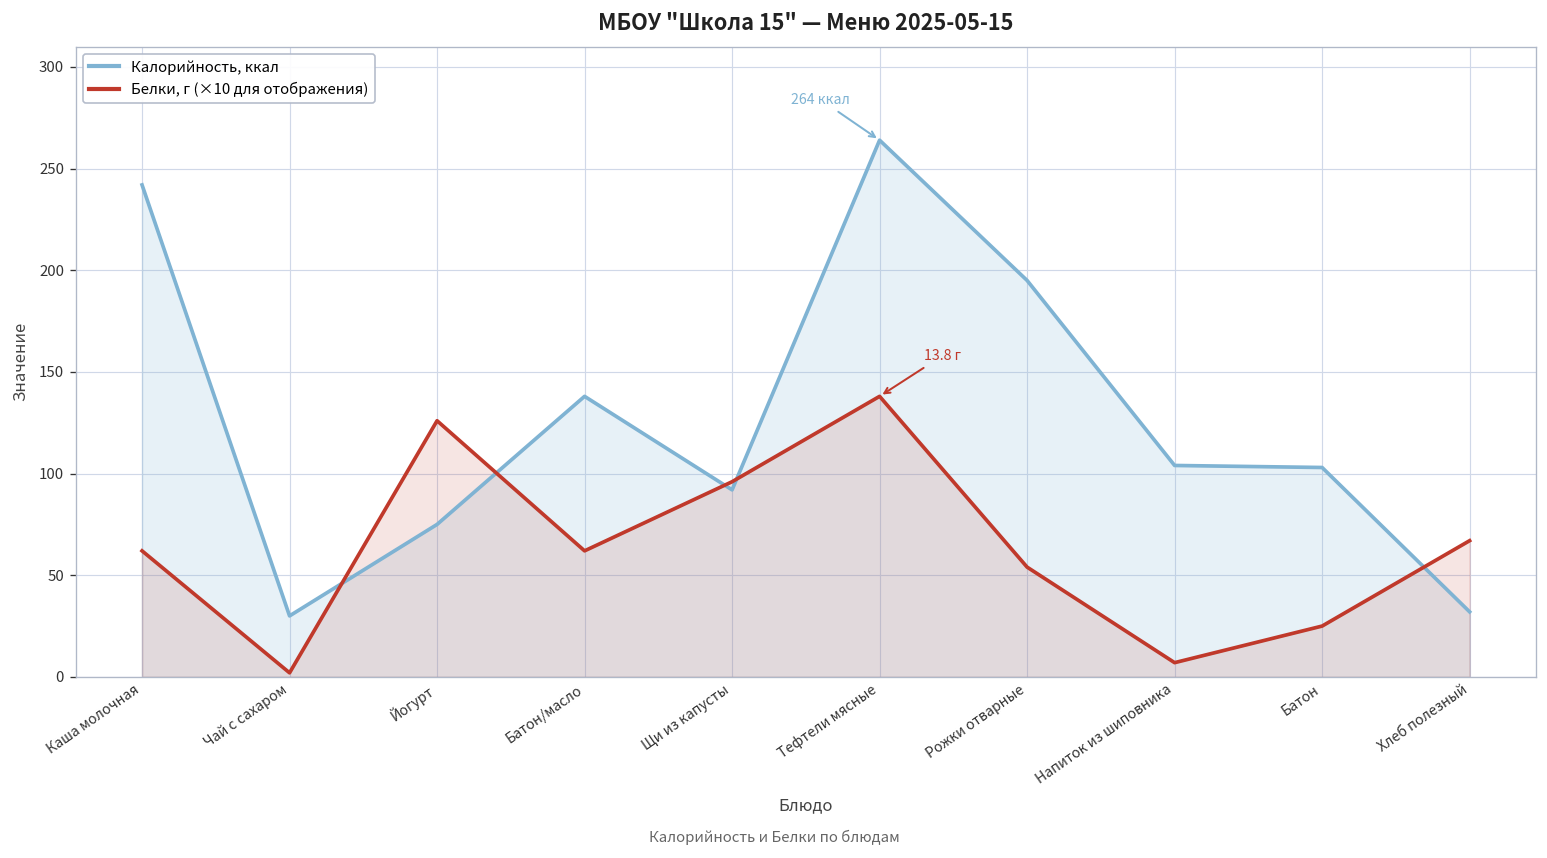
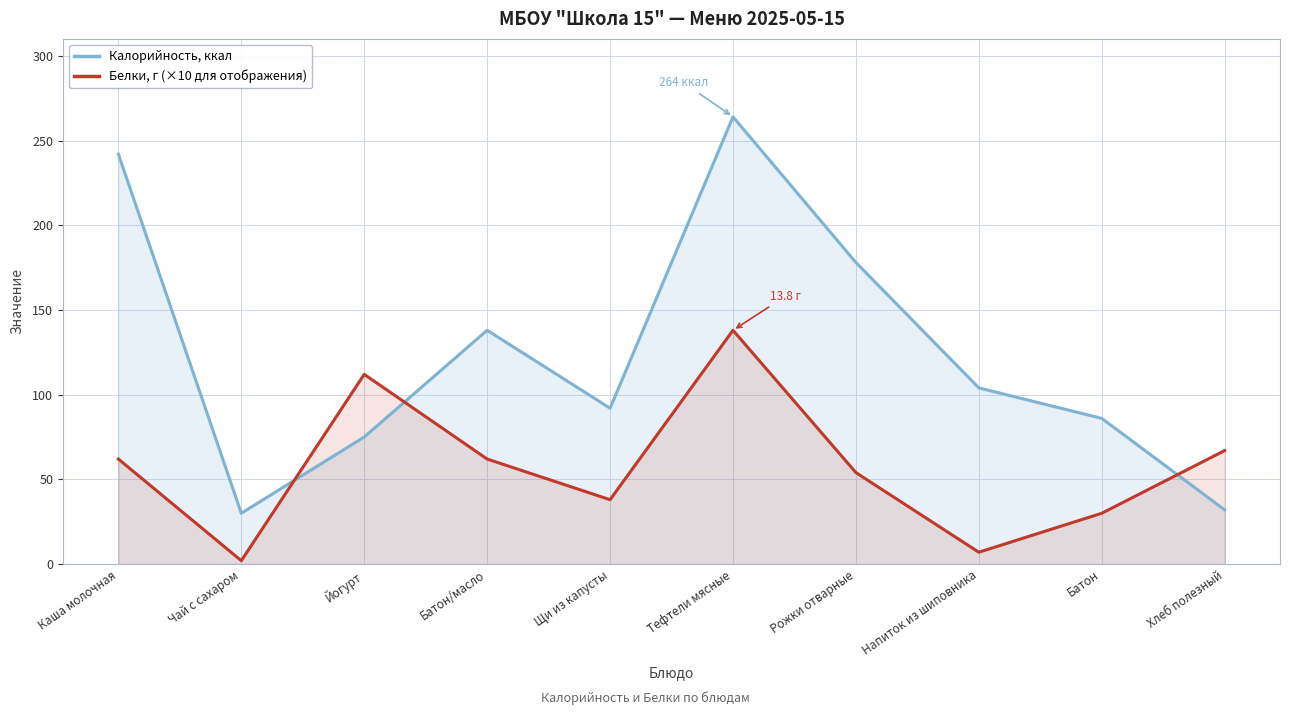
  {
    "Калорийность, ккал": {
      "Каша молочная": 242,
      "Чай с сахаром": 30,
      "Йогурт": 75,
      "Батон/масло": 138,
      "Щи из капусты": 92,
-     "Рожки отварные": 195,
+     "Рожки отварные": 178,
      "Напиток из шиповника": 104,
-     "Батон": 103,
+     "Батон": 86,
      "Хлеб полезный": 32
    },
    "Белки, г (×10 для отображения)": {
      "Каша молочная": 62,
      "Чай с сахаром": 2,
-     "Йогурт": 126,
+     "Йогурт": 112,
      "Батон/масло": 62,
-     "Щи из капусты": 96,
+     "Щи из капусты": 38,
      "Рожки отварные": 54,
      "Напиток из шиповника": 7,
-     "Батон": 25,
+     "Батон": 30,
      "Хлеб полезный": 67
    }
  }
